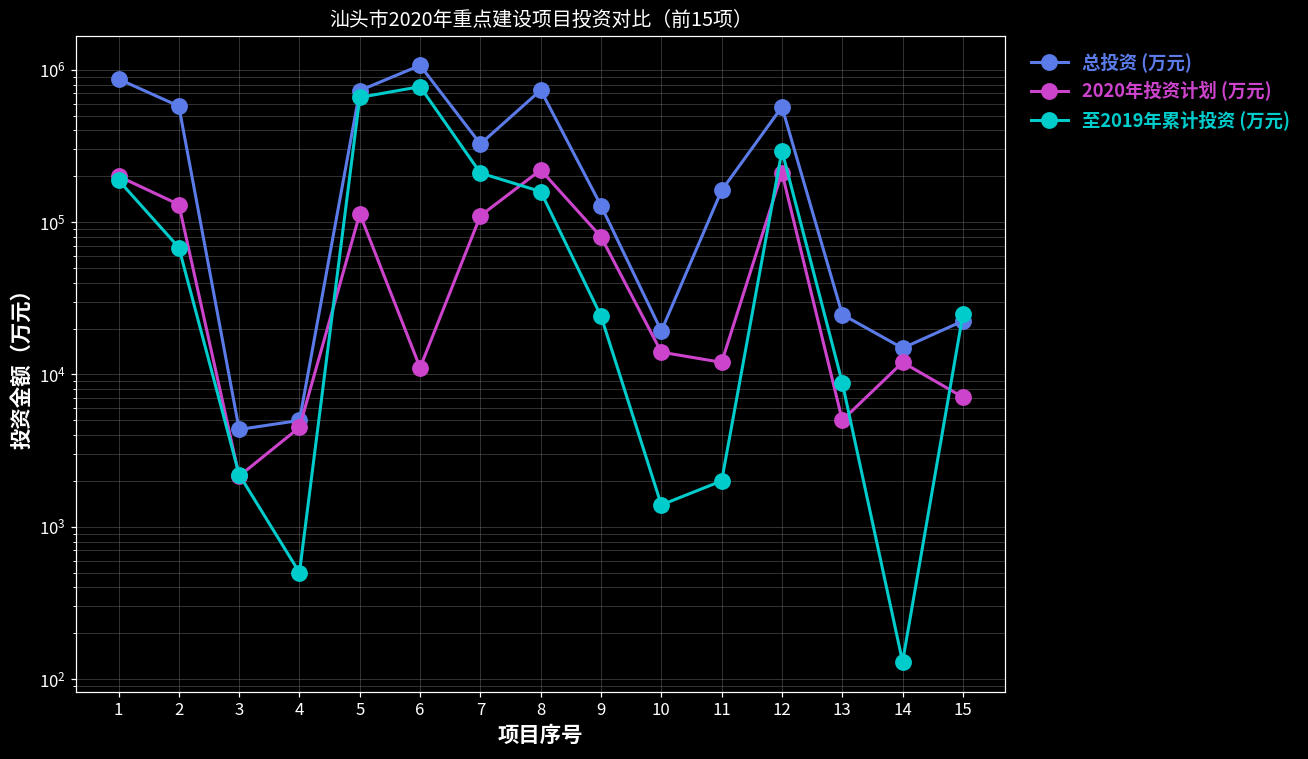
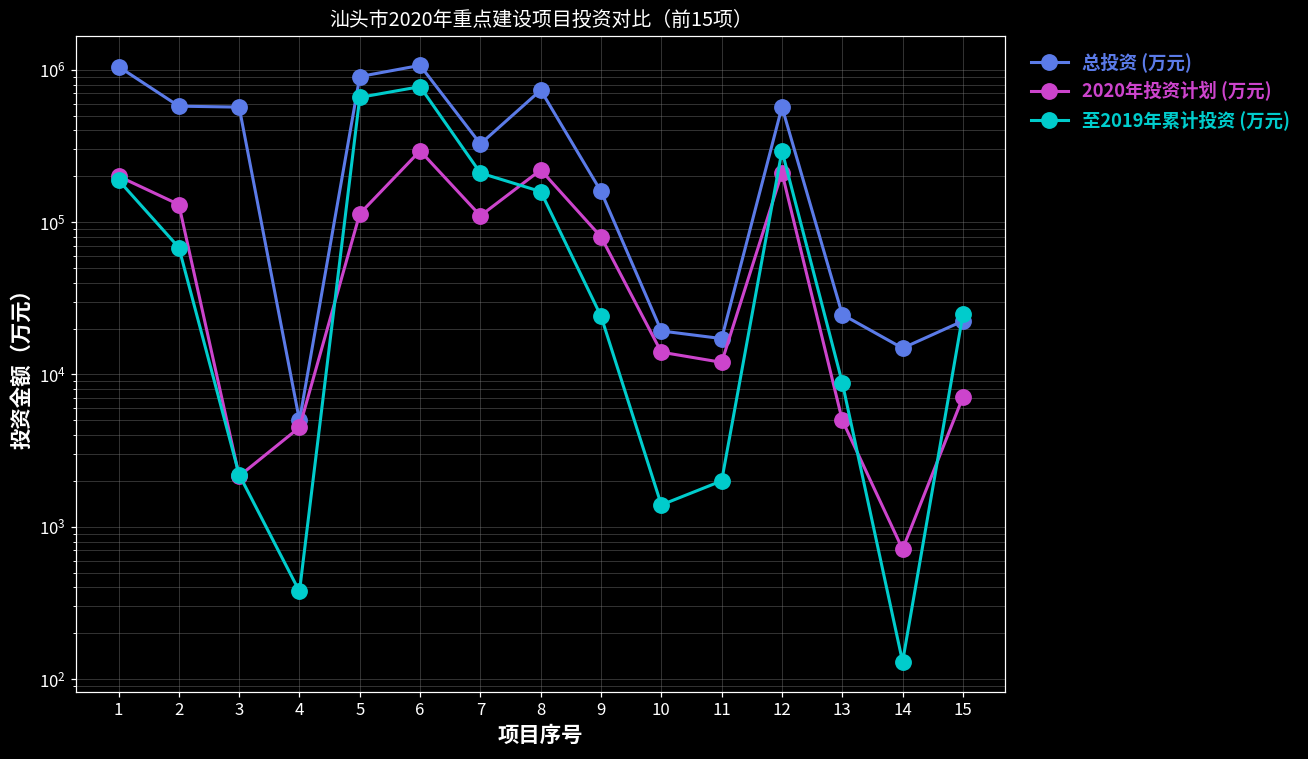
  {
    "总投资 (万元)": {
-     "1": 900000,
+     "1": 1000000,
      "2": 580000,
-     "3": 4400,
+     "3": 570000,
      "4": 5000,
-     "5": 700000,
+     "5": 900000,
      "6": 1100000,
      "7": 330000,
      "8": 700000,
-     "9": 130000,
+     "9": 160000,
      "10": 19000,
-     "11": 160000,
+     "11": 17000,
      "12": 570000,
      "13": 25000,
      "14": 15000,
      "15": 22000
    },
    "2020年投资计划 (万元)": {
      "1": 200000,
      "2": 130000,
      "4": 4500,
      "5": 110000,
-     "6": 11000,
+     "6": 290000,
      "7": 110000,
      "8": 220000,
      "9": 80000,
      "10": 14000,
      "11": 12000,
      "12": 210000,
      "13": 5000,
-     "14": 12000,
+     "14": 700,
      "15": 7000
    },
    "至2019年累计投资 (万元)": {
      "1": 190000,
      "2": 70000,
-     "4": 500,
+     "4": 380,
      "5": 700000,
      "6": 800000,
      "7": 210000,
      "8": 160000,
      "9": 24000,
      "10": 1400,
      "11": 2000,
      "12": 290000,
      "13": 9000,
      "14": 130,
      "15": 25000
    }
  }
